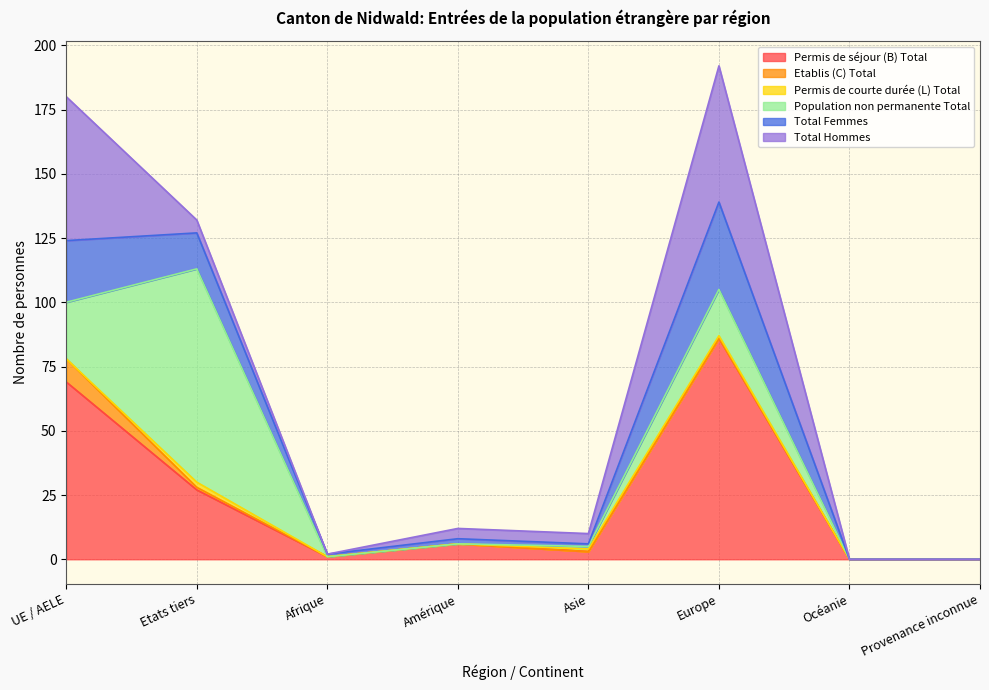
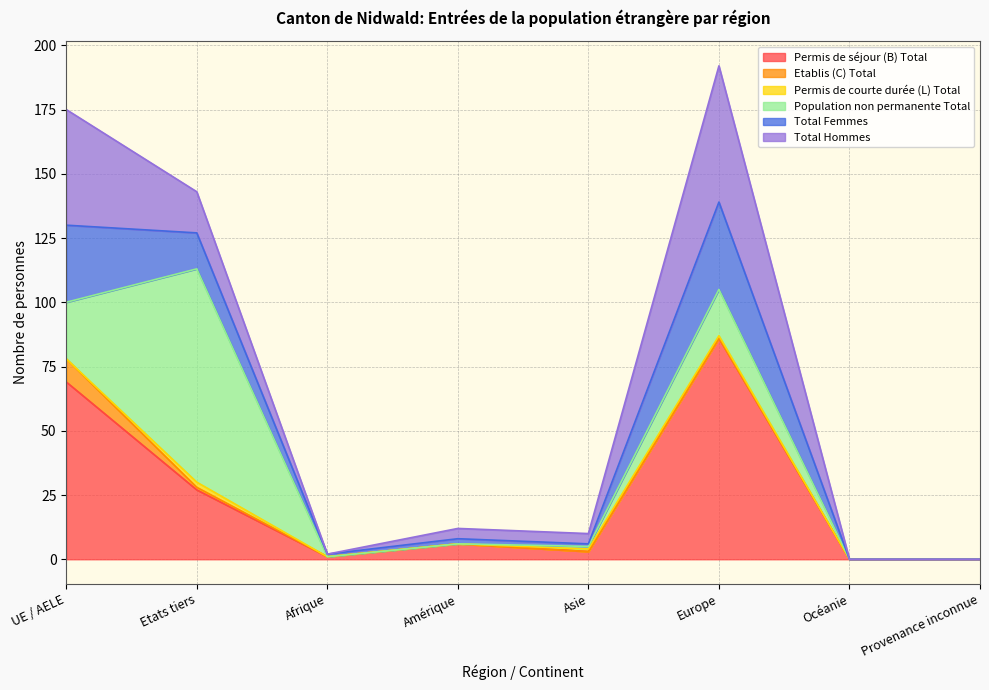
  {
    "Permis de séjour (B) Total": {
      "UE / AELE": 69,
      "Etats tiers": 27
    },
    "Etablis (C) Total": {
      "Etats tiers": 1
    },
    "Permis de courte durée (L) Total": {
      "Etats tiers": 2,
      "Asie": 1,
      "Europe": 1
    },
    "Population non permanente Total": {
      "UE / AELE": 22,
      "Etats tiers": 83,
      "Europe": 18
    },
    "Total Femmes": {
-     "UE / AELE": 24,
+     "UE / AELE": 30,
      "Etats tiers": 14,
      "Amérique": 2,
      "Europe": 34
    },
    "Total Hommes": {
-     "UE / AELE": 56,
-     "Etats tiers": 5,
+     "UE / AELE": 45,
+     "Etats tiers": 16,
      "Amérique": 4,
      "Asie": 4,
      "Europe": 53
    }
  }
